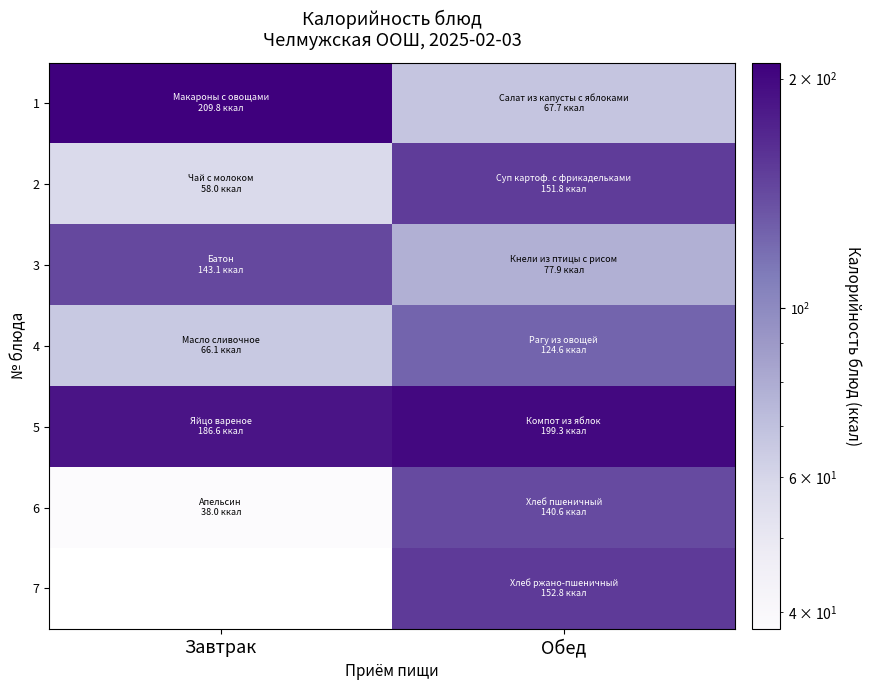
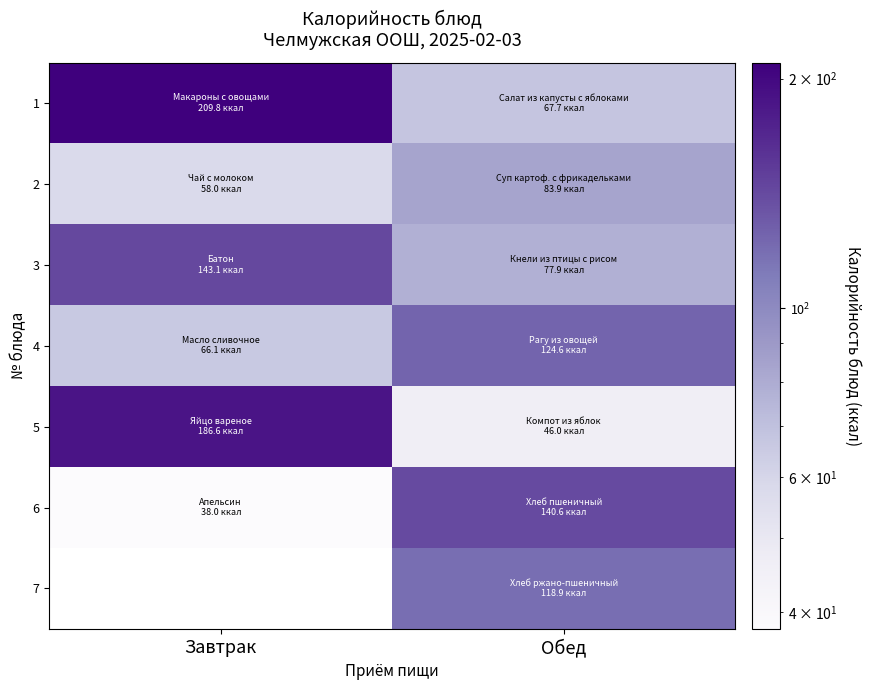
  {
    "1": {
      "Завтрак": 209.8,
      "Обед": 67.7
    },
    "2": {
      "Завтрак": 58.0,
-     "Обед": 151.8
+     "Обед": 83.9
    },
    "3": {
      "Завтрак": 143.1,
      "Обед": 77.9
    },
    "4": {
      "Завтрак": 66.1,
      "Обед": 124.6
    },
    "5": {
      "Завтрак": 186.6,
-     "Обед": 199.3
+     "Обед": 46.0
    },
    "6": {
      "Завтрак": 38.0,
      "Обед": 140.6
    },
    "7": {
-     "Обед": 152.8
+     "Обед": 118.9
    }
  }
